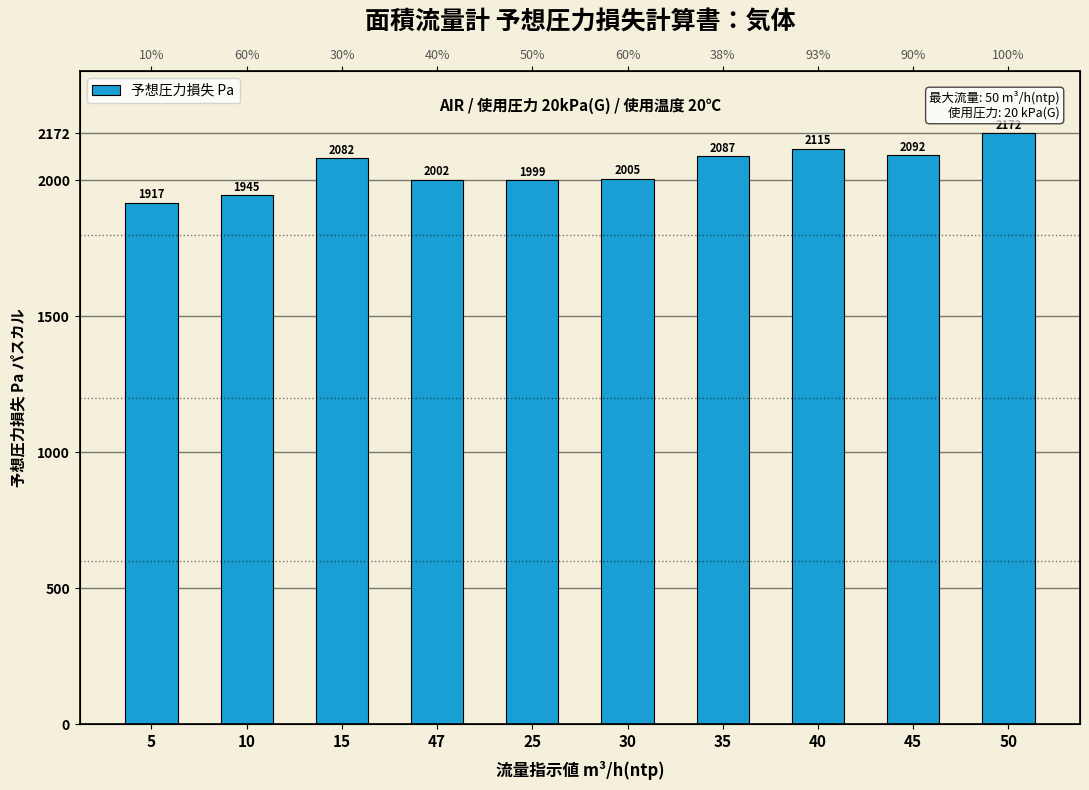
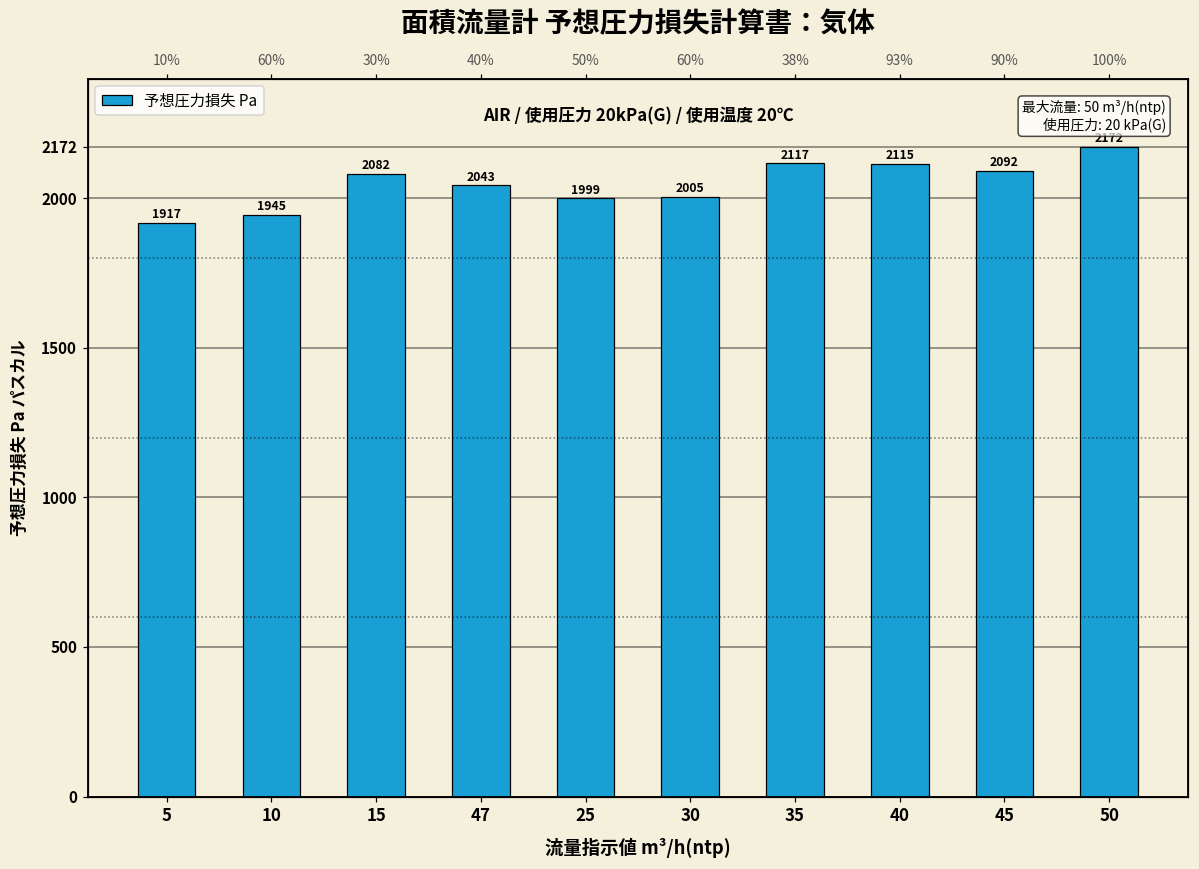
  {
    "5": 1917,
    "10": 1945,
    "15": 2082,
-   "47": 2002,
+   "47": 2043,
    "25": 1999,
    "30": 2005,
-   "35": 2087,
+   "35": 2117,
    "40": 2115,
    "45": 2092
  }
